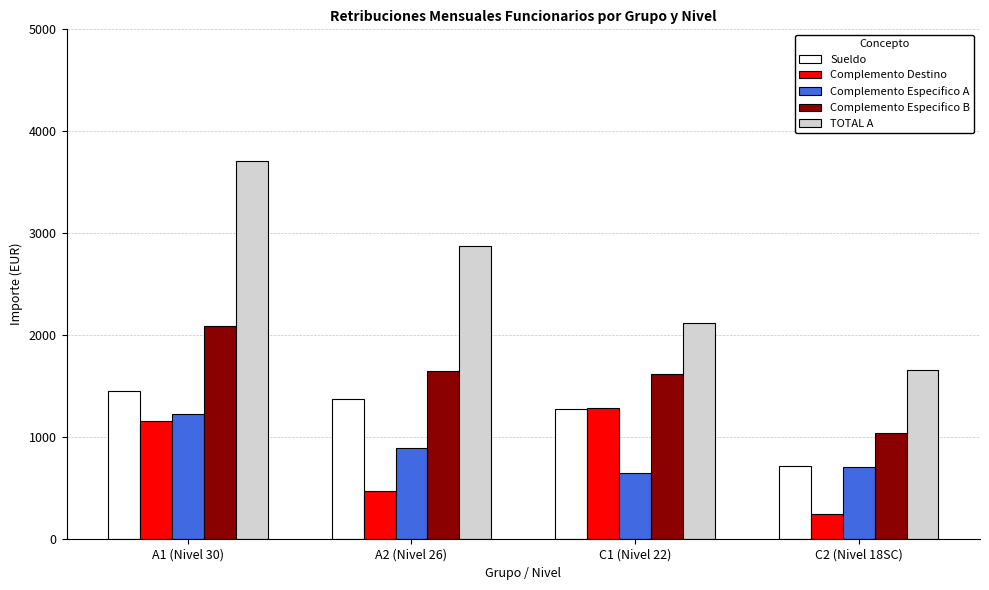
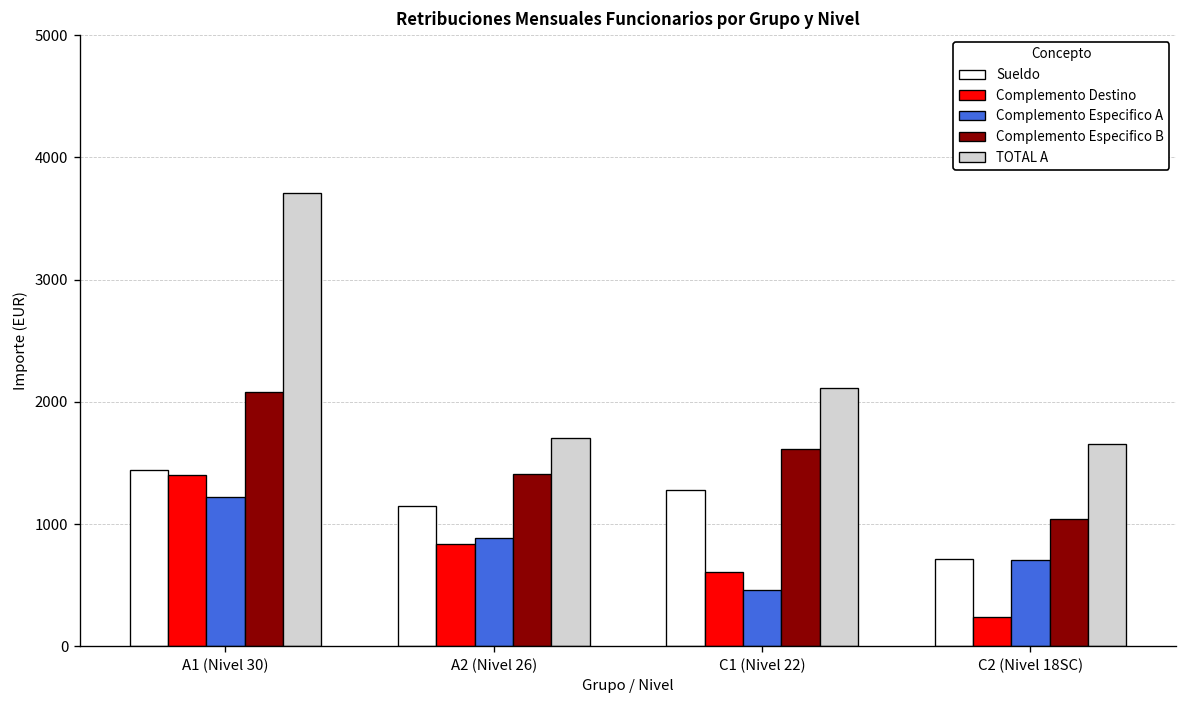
  {
    "Sueldo": {
      "A1 (Nivel 30)": 1450,
-     "A2 (Nivel 26)": 1380,
+     "A2 (Nivel 26)": 1150,
      "C1 (Nivel 22)": 1280,
      "C2 (Nivel 18SC)": 720
    },
    "Complemento Destino": {
-     "A1 (Nivel 30)": 1160,
-     "A2 (Nivel 26)": 470,
-     "C1 (Nivel 22)": 1280,
+     "A1 (Nivel 30)": 1410,
+     "A2 (Nivel 26)": 840,
+     "C1 (Nivel 22)": 610,
      "C2 (Nivel 18SC)": 240
    },
    "Complemento Especifico A": {
      "A1 (Nivel 30)": 1230,
      "A2 (Nivel 26)": 890,
-     "C1 (Nivel 22)": 640,
+     "C1 (Nivel 22)": 460,
      "C2 (Nivel 18SC)": 710
    },
    "Complemento Especifico B": {
      "A1 (Nivel 30)": 2080,
-     "A2 (Nivel 26)": 1650,
+     "A2 (Nivel 26)": 1410,
      "C1 (Nivel 22)": 1620,
      "C2 (Nivel 18SC)": 1040
    },
    "TOTAL A": {
      "A1 (Nivel 30)": 3710,
-     "A2 (Nivel 26)": 2870,
+     "A2 (Nivel 26)": 1700,
      "C1 (Nivel 22)": 2110,
      "C2 (Nivel 18SC)": 1660
    }
  }
